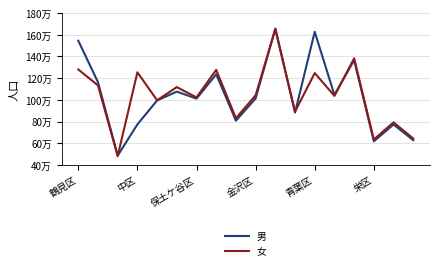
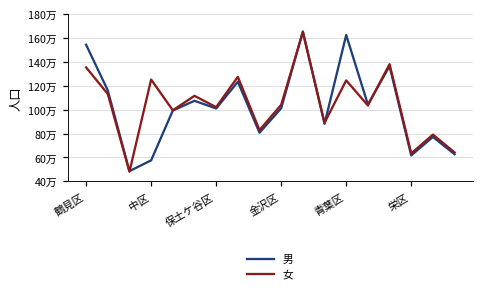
  {
    "男": {
      "鶴見区": "155万",
-     "中区": "77万",
+     "中区": "58万",
      "金沢区": "101万",
      "青葉区": "163万"
    },
    "女": {
-     "鶴見区": "128万",
+     "鶴見区": "136万",
      "中区": "125万",
      "金沢区": "104万",
      "青葉区": "125万"
    }
  }
